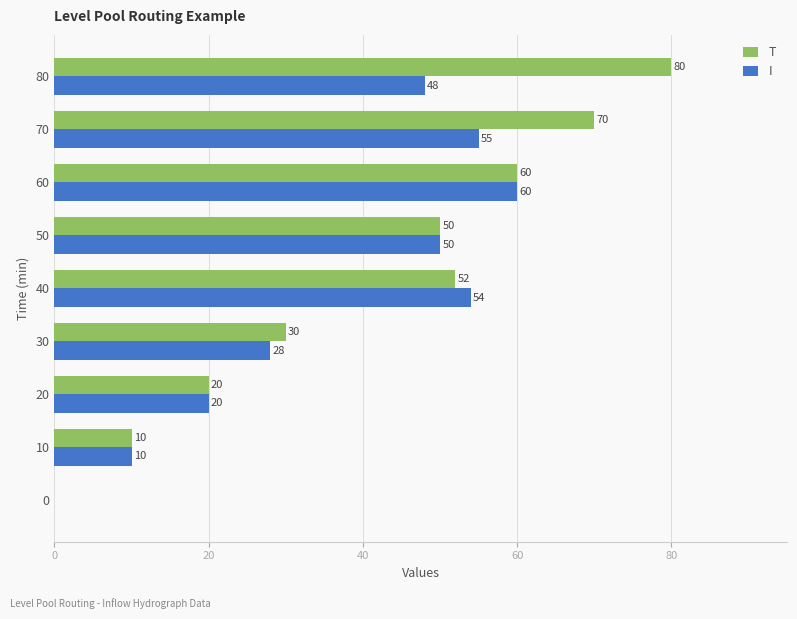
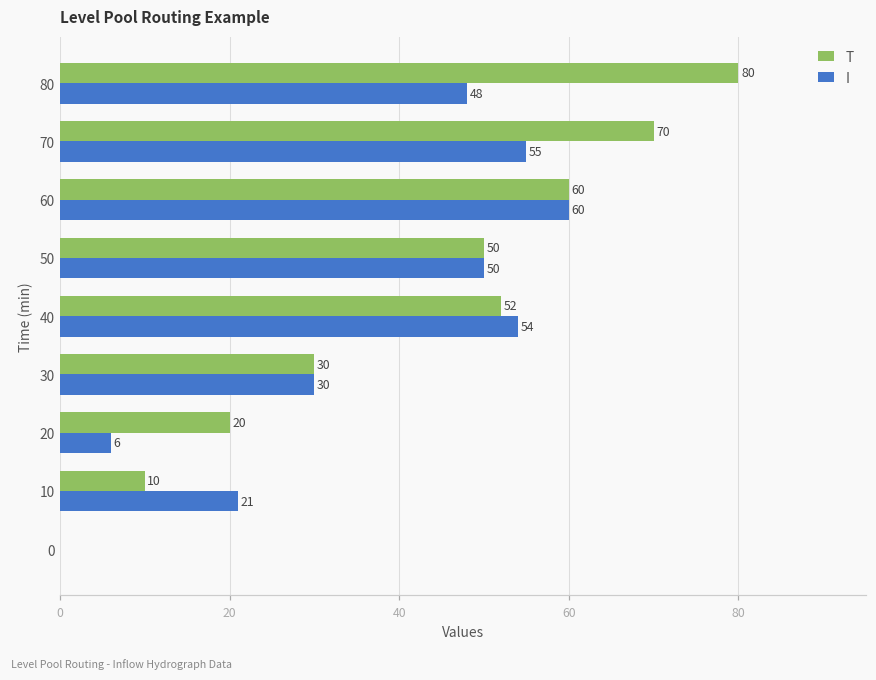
  {
    "T": {
      "80": 80,
      "70": 70,
      "60": 60,
      "50": 50,
      "40": 52,
      "30": 30,
      "20": 20,
      "10": 10
    },
    "I": {
      "80": 48,
      "70": 55,
      "60": 60,
      "50": 50,
      "40": 54,
-     "30": 28,
-     "20": 20,
-     "10": 10
+     "30": 30,
+     "20": 6,
+     "10": 21
    }
  }
